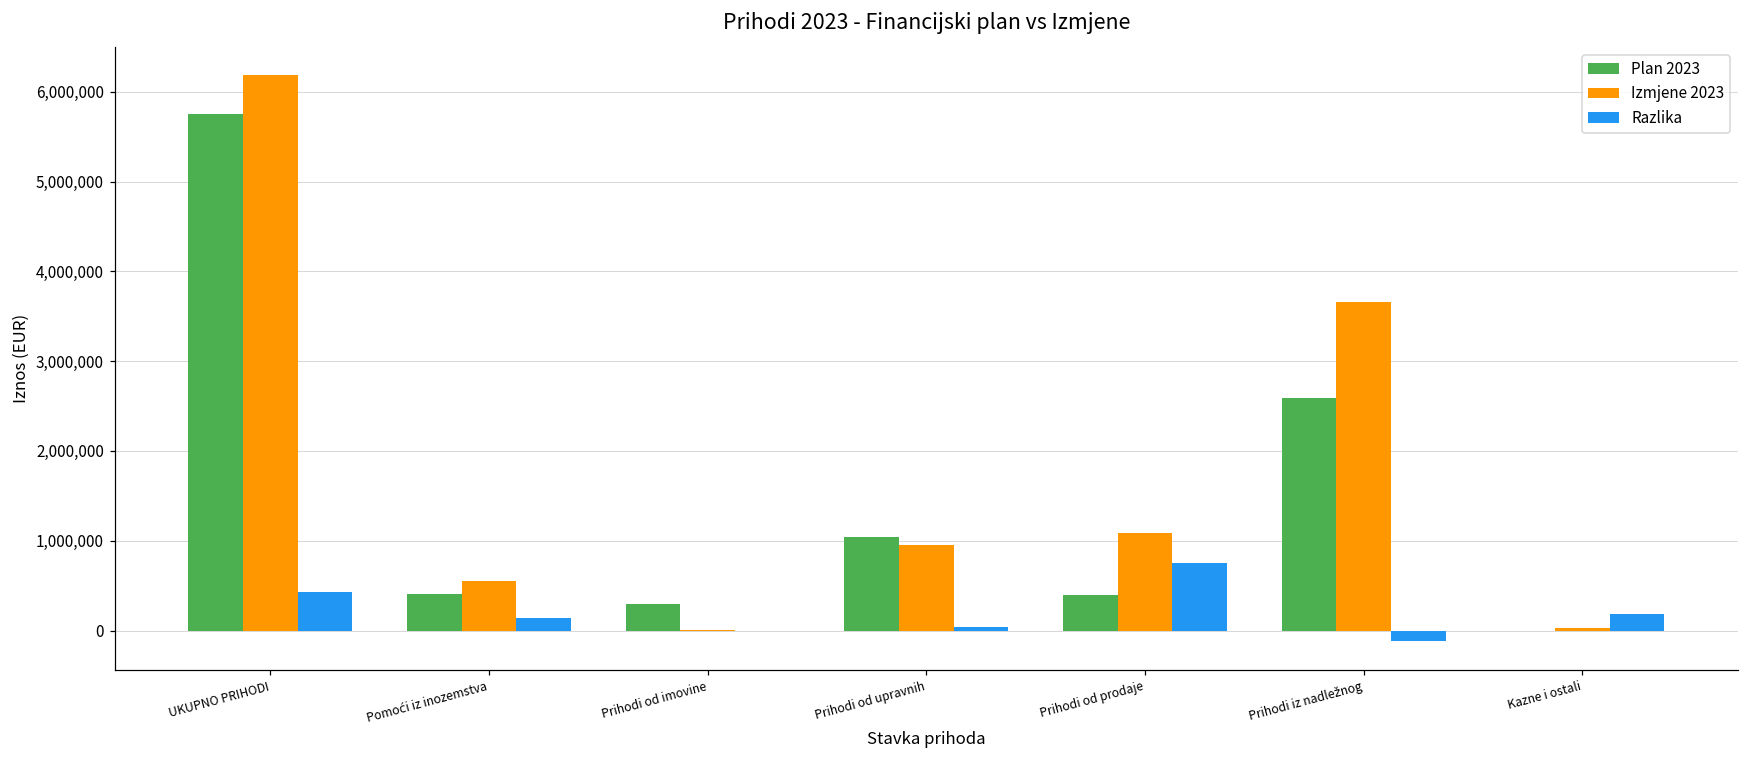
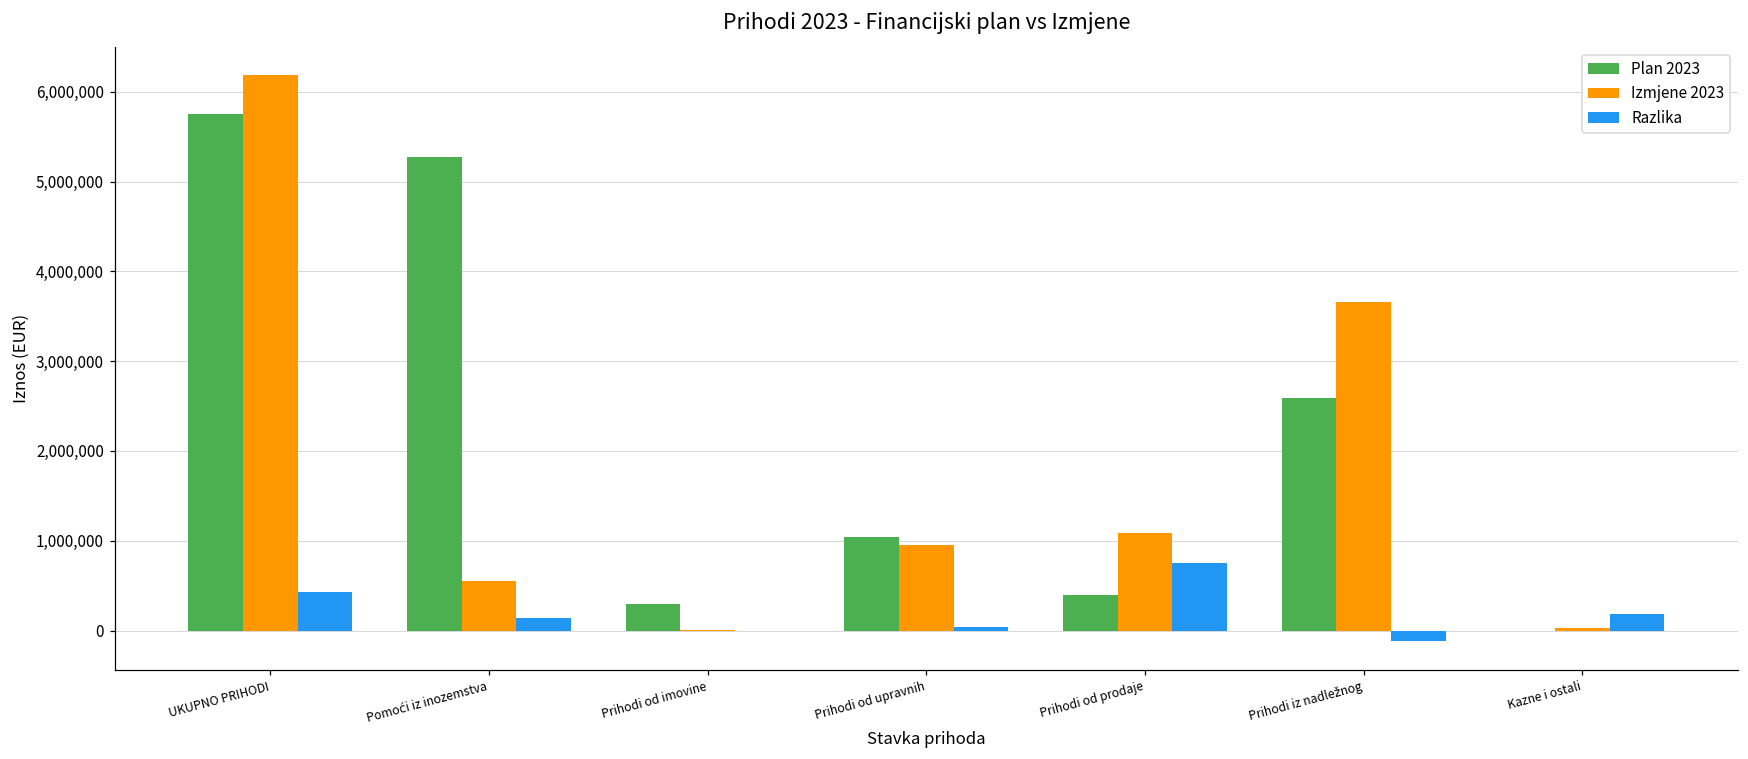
  {
    "Plan 2023": {
      "UKUPNO PRIHODI": "5,800,000",
-     "Pomoći iz inozemstva": "400,000",
+     "Pomoći iz inozemstva": "5,300,000",
      "Prihodi od imovine": "300,000",
      "Prihodi od upravnih": "1,000,000",
      "Prihodi od prodaje": "400,000",
      "Prihodi iz nadležnog": "2,600,000",
      "Kazne i ostali": "0"
    },
    "Izmjene 2023": {
      "UKUPNO PRIHODI": "6,200,000",
      "Pomoći iz inozemstva": "600,000",
      "Prihodi od upravnih": "1,000,000",
      "Prihodi od prodaje": "1,100,000",
      "Prihodi iz nadležnog": "3,700,000",
      "Kazne i ostali": "0"
    },
    "Razlika": {
      "UKUPNO PRIHODI": "400,000",
      "Pomoći iz inozemstva": "100,000",
      "Prihodi od upravnih": "0",
      "Prihodi od prodaje": "700,000",
      "Prihodi iz nadležnog": "-100,000",
      "Kazne i ostali": "200,000"
    }
  }
